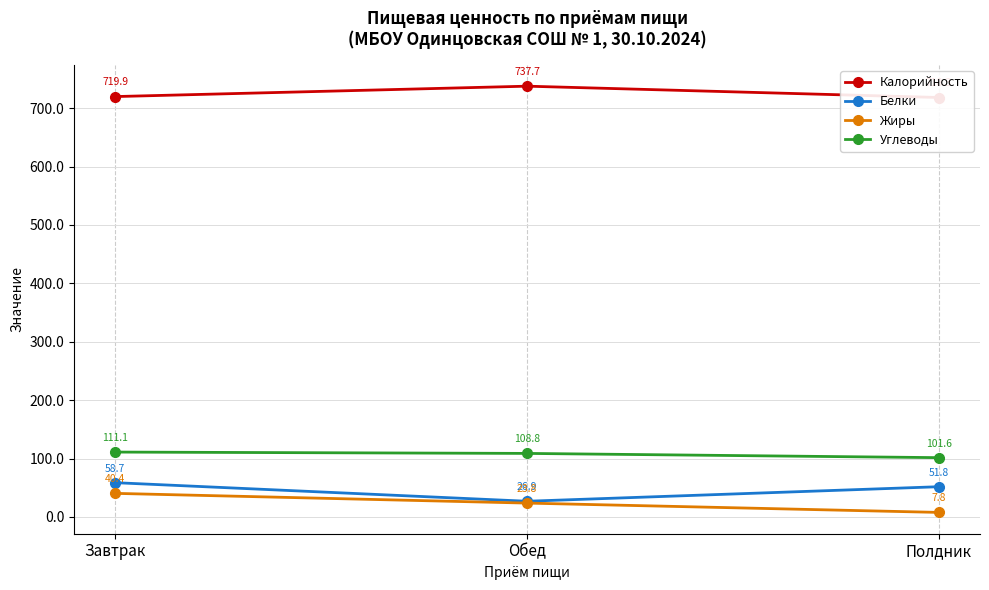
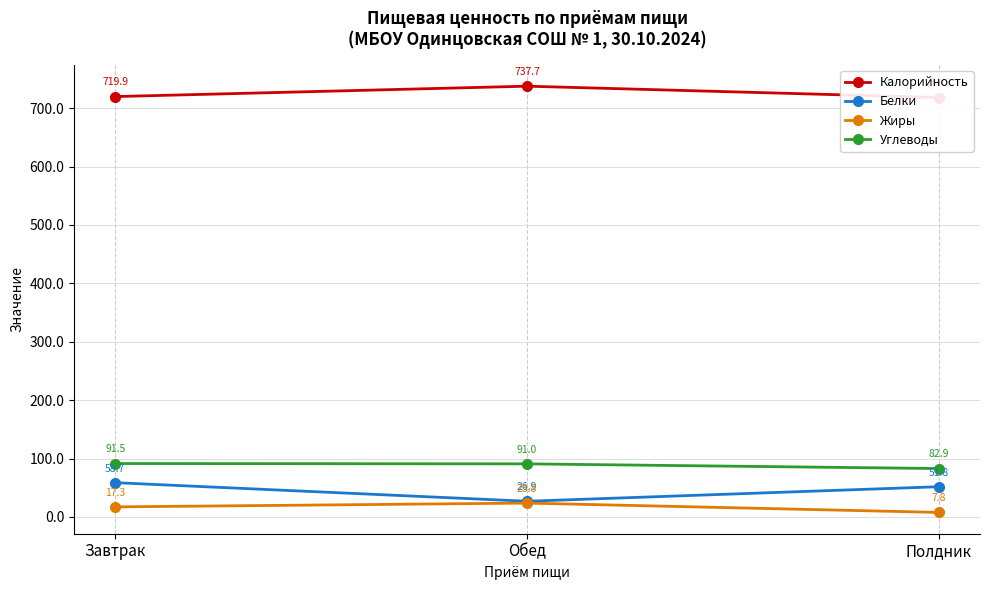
  {
    "Калорийность": {
      "Завтрак": 719.9,
      "Обед": 737.7
    },
    "Жиры": {
-     "Завтрак": 40.4,
+     "Завтрак": 17.3,
      "Полдник": 7.8
    },
    "Углеводы": {
-     "Завтрак": 111.1,
-     "Обед": 108.8,
-     "Полдник": 101.6
+     "Завтрак": 91.5,
+     "Обед": 91.0,
+     "Полдник": 82.9
    }
  }
